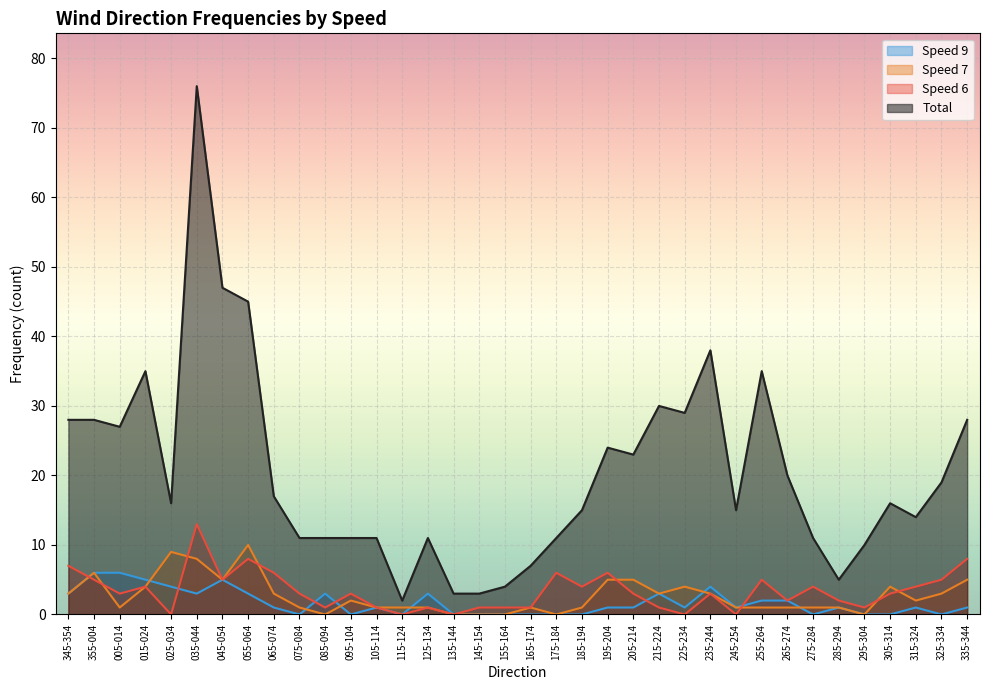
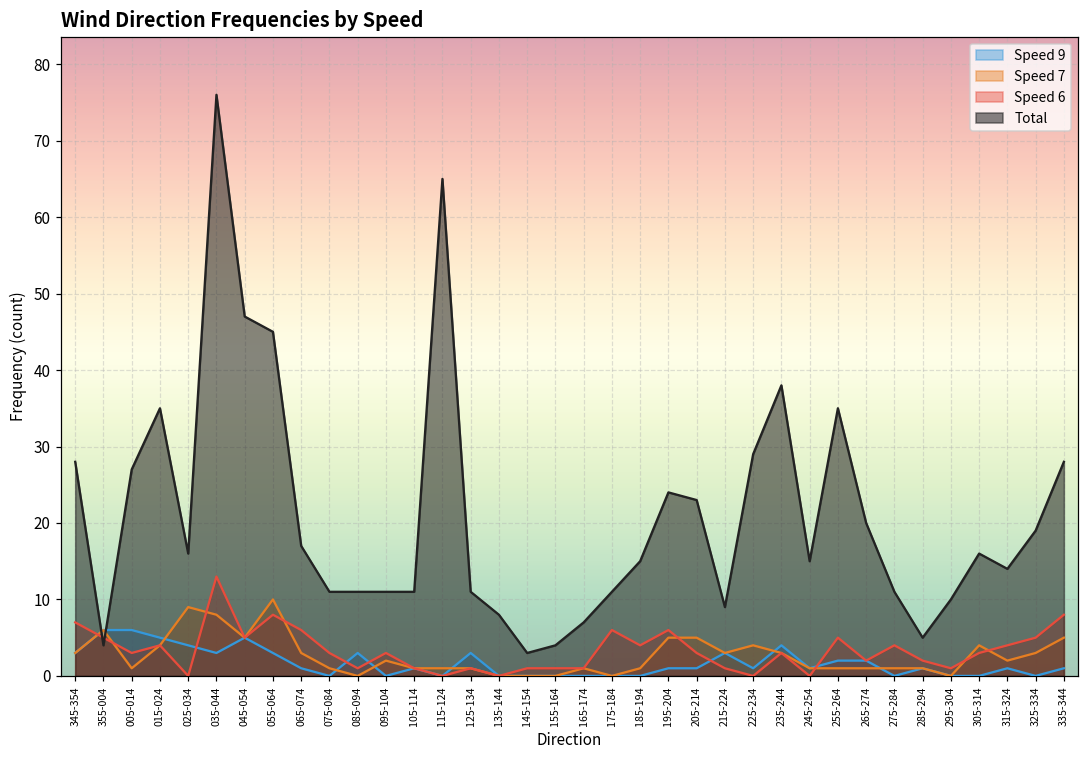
  {
    "Speed 9": {
      "005-014": 6,
      "015-024": 5,
      "025-034": 4,
      "035-044": 3,
      "055-064": 3,
      "065-074": 1,
      "075-084": 0,
      "085-094": 3,
      "095-104": 0,
      "125-134": 3,
      "165-174": 0,
      "185-194": 0,
      "195-204": 1,
      "205-214": 1,
      "225-234": 1,
      "235-244": 4,
      "255-264": 2,
      "275-284": 0,
      "305-314": 0,
      "315-324": 1,
      "325-334": 0,
      "335-344": 1
    },
    "Total": {
      "345-354": 28,
-     "355-004": 28,
+     "355-004": 4,
      "005-014": 27,
      "015-024": 35,
      "025-034": 16,
      "035-044": 76,
      "045-054": 47,
      "055-064": 45,
      "065-074": 17,
      "075-084": 11,
      "085-094": 11,
      "095-104": 11,
      "105-114": 11,
-     "115-124": 2,
+     "115-124": 65,
      "125-134": 11,
-     "135-144": 3,
+     "135-144": 8,
      "145-154": 3,
      "155-164": 4,
      "165-174": 7,
      "175-184": 11,
      "185-194": 15,
      "195-204": 24,
      "205-214": 23,
-     "215-224": 30,
+     "215-224": 9,
      "225-234": 29,
      "235-244": 38,
      "245-254": 15,
      "255-264": 35,
      "265-274": 20,
      "275-284": 11,
      "285-294": 5,
      "295-304": 10,
      "305-314": 16,
      "315-324": 14,
      "325-334": 19,
      "335-344": 28
    }
  }
